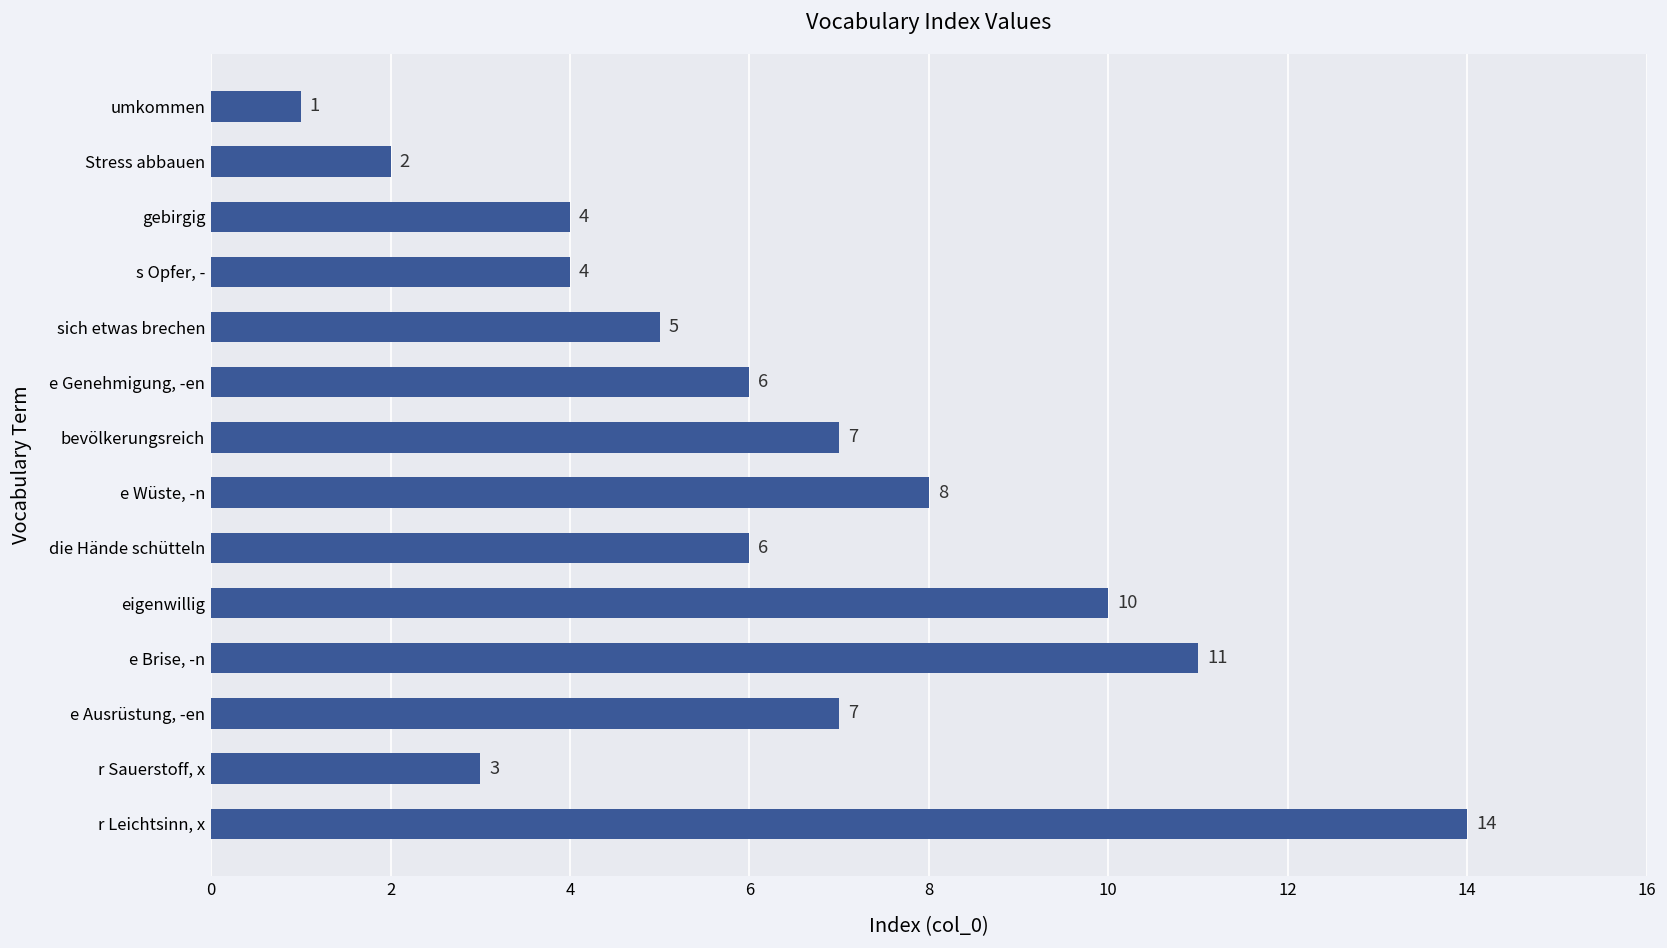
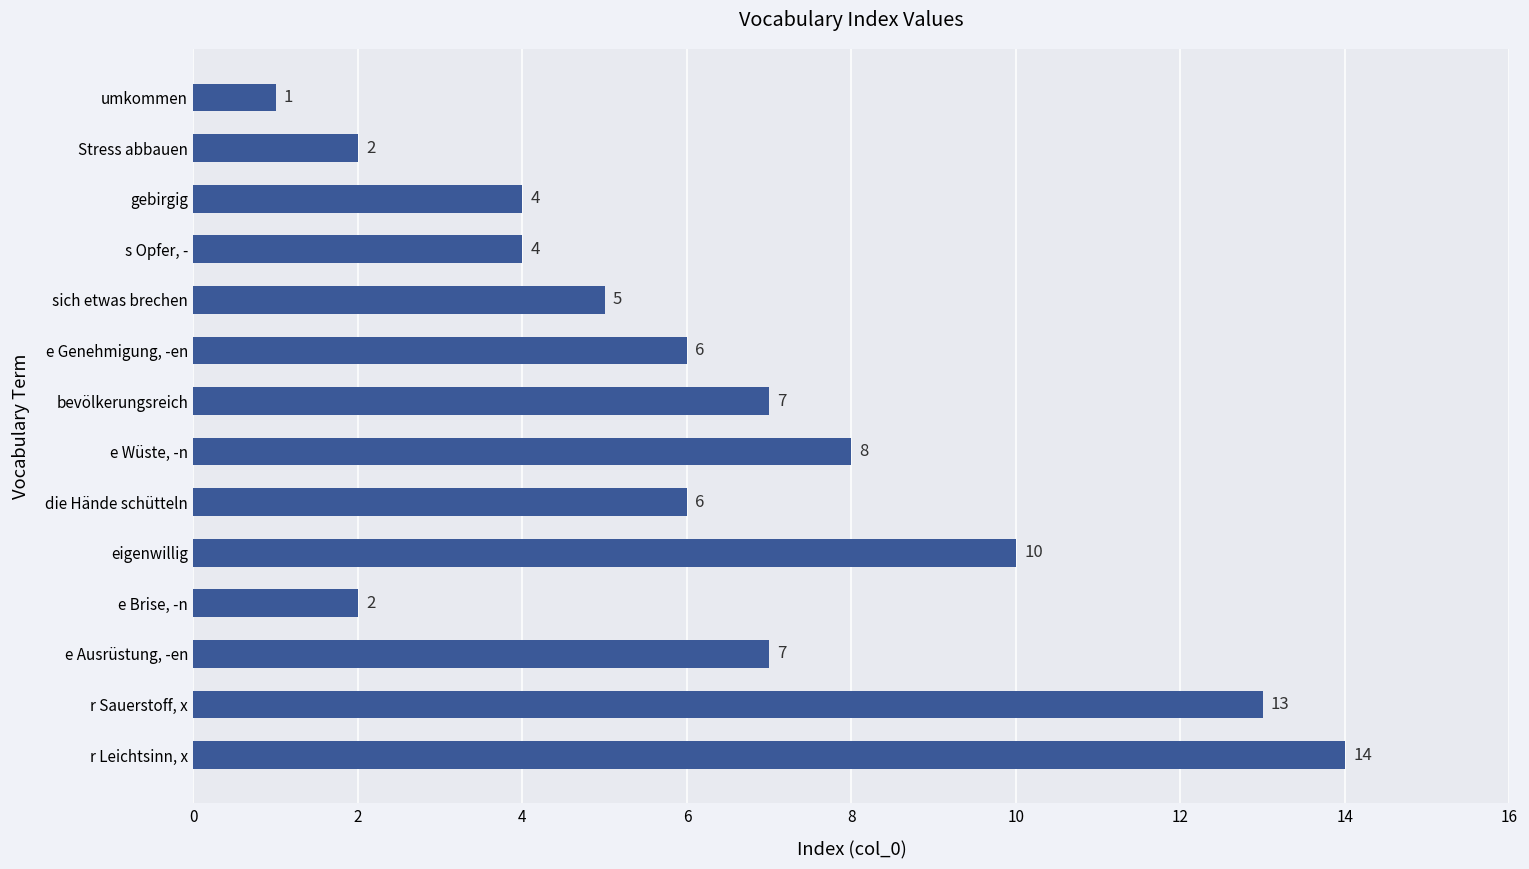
  {
    "umkommen": 1,
    "Stress abbauen": 2,
    "gebirgig": 4,
    "s Opfer, -": 4,
    "sich etwas brechen": 5,
    "e Genehmigung, -en": 6,
    "bevölkerungsreich": 7,
    "e Wüste, -n": 8,
    "die Hände schütteln": 6,
    "eigenwillig": 10,
-   "e Brise, -n": 11,
+   "e Brise, -n": 2,
    "e Ausrüstung, -en": 7,
-   "r Sauerstoff, x": 3,
+   "r Sauerstoff, x": 13,
    "r Leichtsinn, x": 14
  }
